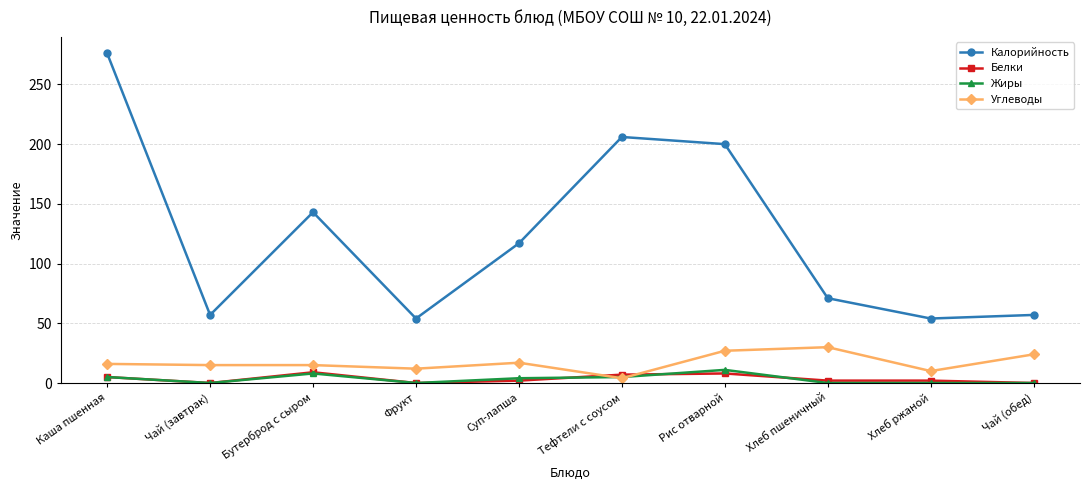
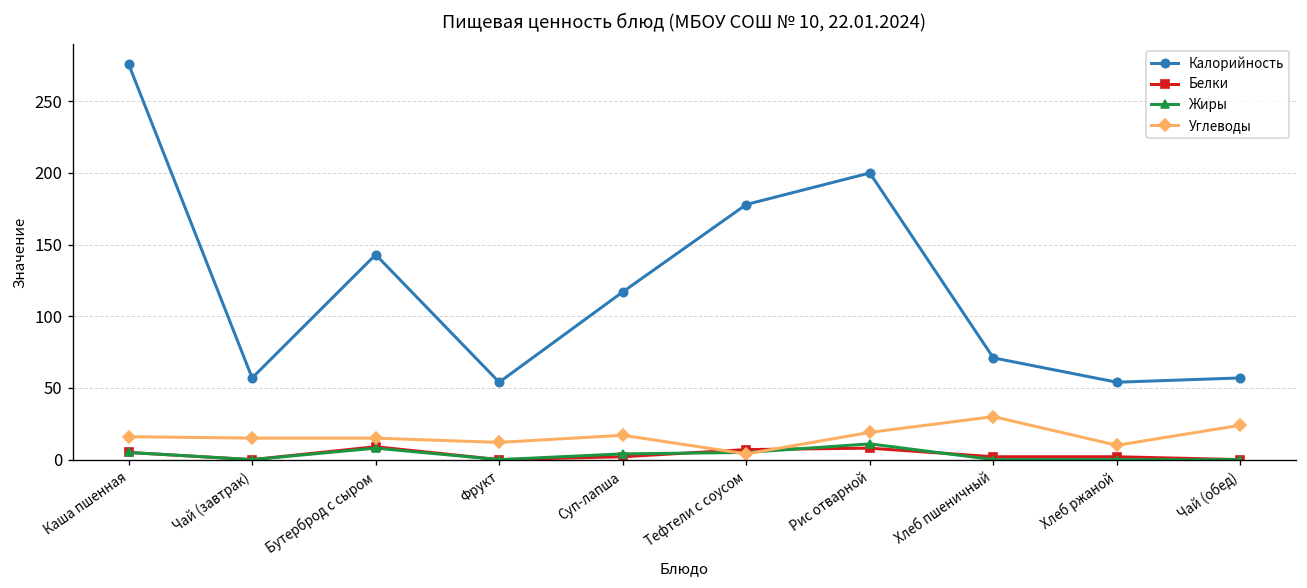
  {
    "Калорийность": {
      "Каша пшенная": 276,
      "Чай (завтрак)": 57,
      "Бутерброд с сыром": 143,
      "Фрукт": 54,
      "Суп-лапша": 117,
-     "Тефтели с соусом": 206,
+     "Тефтели с соусом": 178,
      "Рис отварной": 200,
      "Хлеб пшеничный": 71,
      "Хлеб ржаной": 54,
      "Чай (обед)": 57
    },
    "Белки": {
      "Рис отварной": 8
    },
    "Жиры": {
      "Рис отварной": 11
    },
    "Углеводы": {
      "Каша пшенная": 16,
      "Чай (завтрак)": 15,
      "Бутерброд с сыром": 15,
      "Фрукт": 12,
      "Суп-лапша": 17,
-     "Рис отварной": 27,
+     "Рис отварной": 19,
      "Хлеб пшеничный": 30,
      "Хлеб ржаной": 10,
      "Чай (обед)": 24
    }
  }
